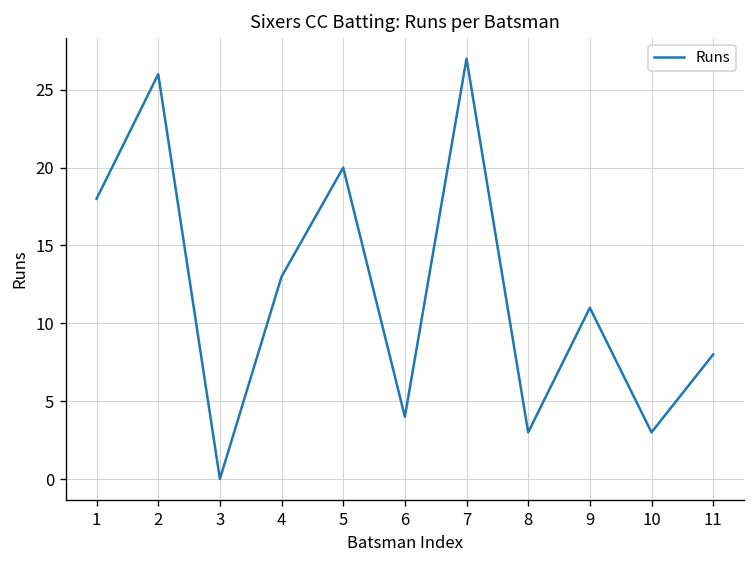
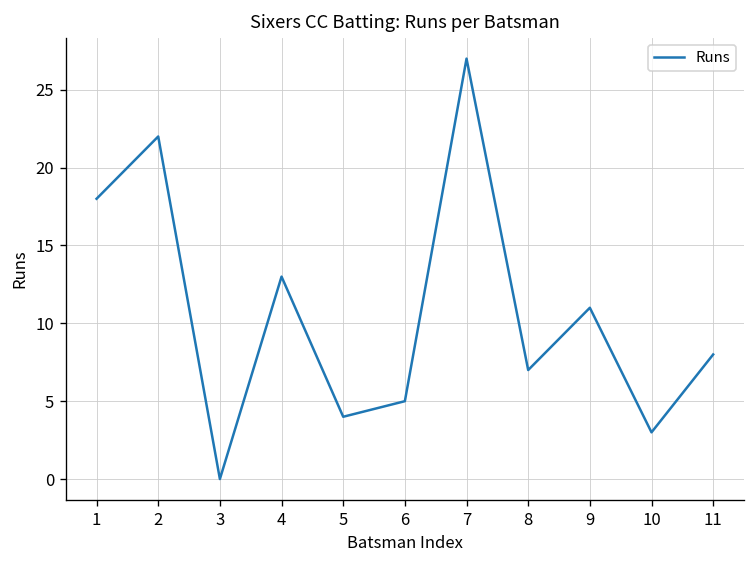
  {
    "1": 18,
-   "2": 26,
+   "2": 22,
    "3": 0,
    "4": 13,
-   "5": 20,
-   "6": 4,
+   "5": 4,
+   "6": 5,
    "7": 27,
-   "8": 3,
+   "8": 7,
    "9": 11,
    "10": 3,
    "11": 8
  }
